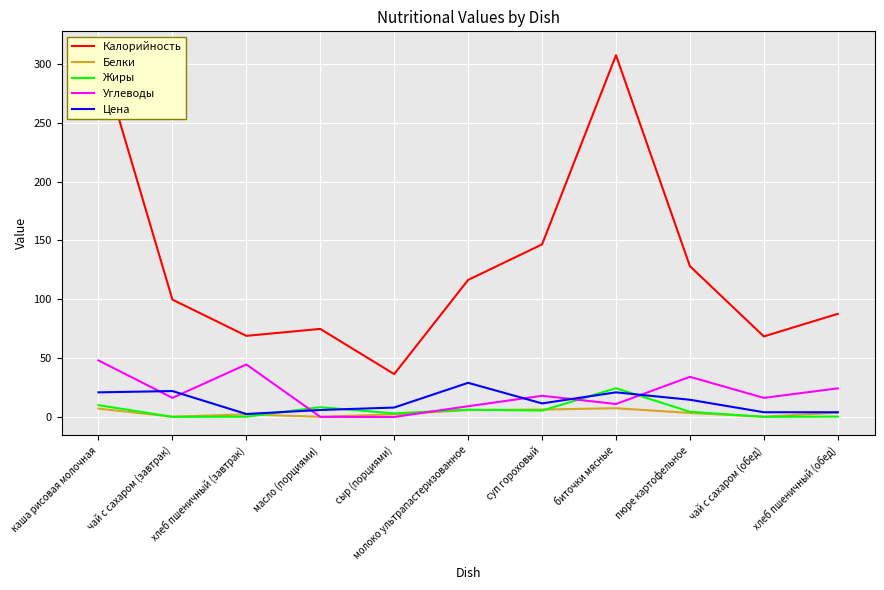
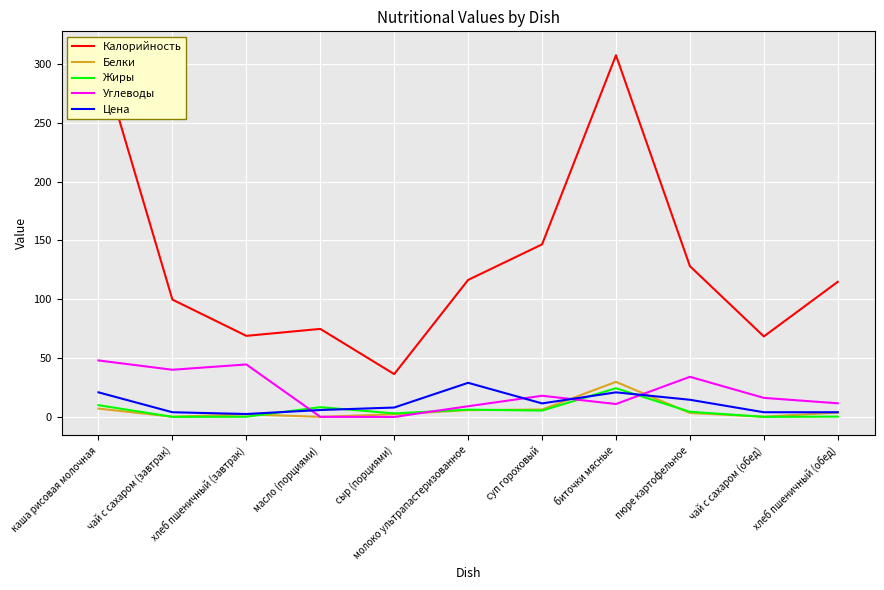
  {
    "Калорийность": {
      "чай с сахаром (завтрак)": 100,
      "хлеб пшеничный (завтрак)": 69,
      "масло (порциями)": 75,
      "сыр (порциями)": 36,
      "молоко ультрапастеризованное": 116,
      "суп гороховый": 147,
      "биточки мясные": 307,
      "пюре картофельное": 128,
      "чай с сахаром (обед)": 68,
-     "хлеб пшеничный (обед)": 88
+     "хлеб пшеничный (обед)": 115
    },
    "Белки": {
      "каша рисовая молочная": 7,
-     "биточки мясные": 7
+     "биточки мясные": 30
    },
    "Жиры": {
      "каша рисовая молочная": 10,
      "масло (порциями)": 8,
      "биточки мясные": 24,
      "хлеб пшеничный (обед)": 0
    },
    "Углеводы": {
      "каша рисовая молочная": 48,
-     "чай с сахаром (завтрак)": 16,
+     "чай с сахаром (завтрак)": 40,
      "хлеб пшеничный (завтрак)": 45,
      "сыр (порциями)": 0,
      "молоко ультрапастеризованное": 9,
      "суп гороховый": 18,
      "биточки мясные": 11,
      "пюре картофельное": 34,
      "чай с сахаром (обед)": 16,
-     "хлеб пшеничный (обед)": 24
+     "хлеб пшеничный (обед)": 12
    },
    "Цена": {
      "каша рисовая молочная": 21,
-     "чай с сахаром (завтрак)": 22,
+     "чай с сахаром (завтрак)": 4,
      "масло (порциями)": 6,
      "сыр (порциями)": 8,
      "молоко ультрапастеризованное": 29,
      "суп гороховый": 12,
      "биточки мясные": 21,
      "пюре картофельное": 15,
      "чай с сахаром (обед)": 4
    }
  }
